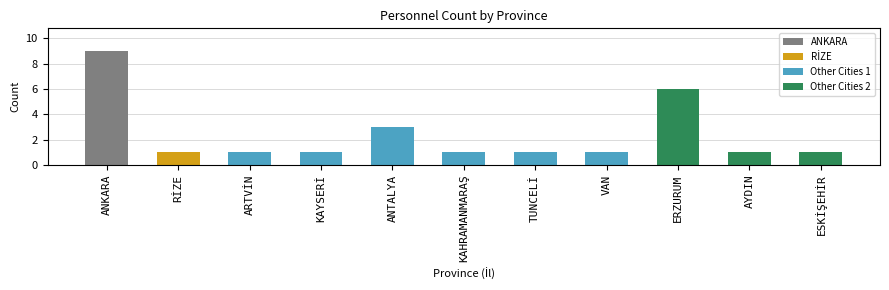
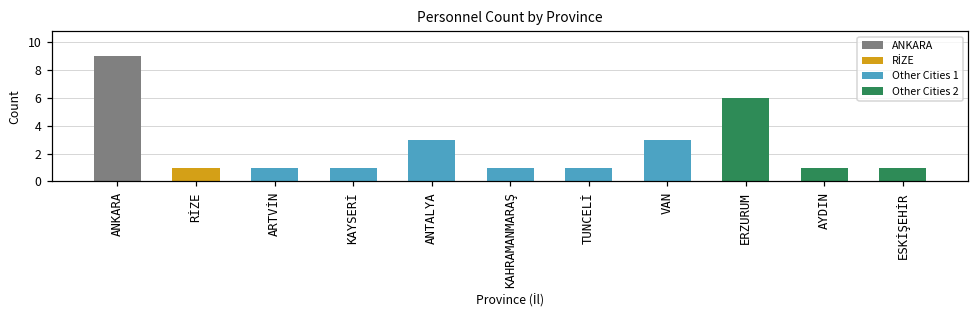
  {
    "ANKARA": 9,
    "RİZE": 1,
    "ARTVİN": 1,
    "KAYSERİ": 1,
    "ANTALYA": 3,
    "KAHRAMANMARAŞ": 1,
    "TUNCELİ": 1,
-   "VAN": 1,
+   "VAN": 3,
    "ERZURUM": 6,
    "AYDIN": 1,
    "ESKİŞEHİR": 1
  }
